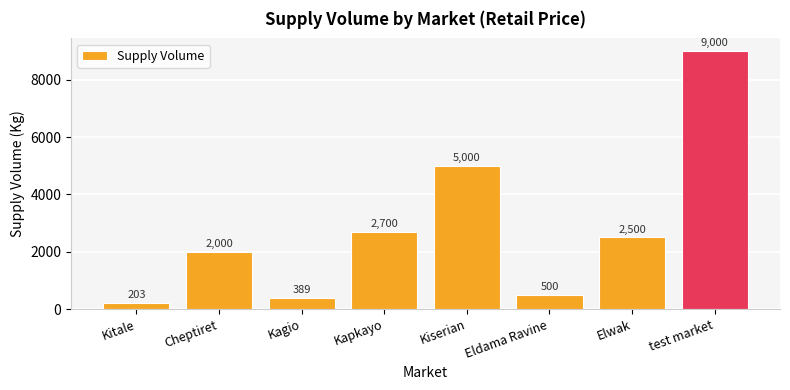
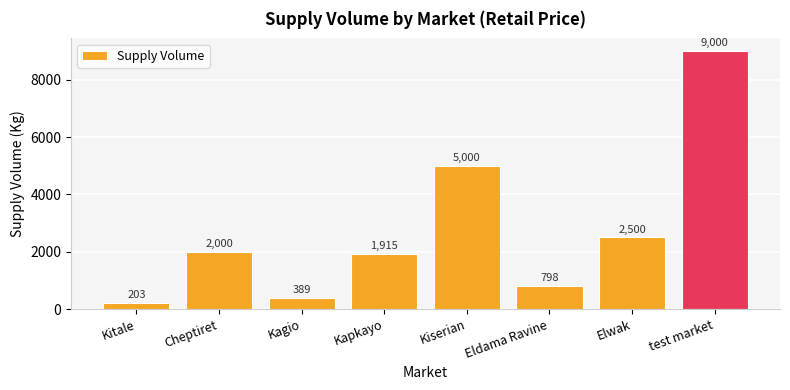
  {
    "Kitale": "203",
    "Cheptiret": "2,000",
    "Kagio": "389",
-   "Kapkayo": "2,700",
+   "Kapkayo": "1,915",
    "Kiserian": "5,000",
-   "Eldama Ravine": "500",
+   "Eldama Ravine": "798",
    "Elwak": "2,500",
    "test market": "9,000"
  }
